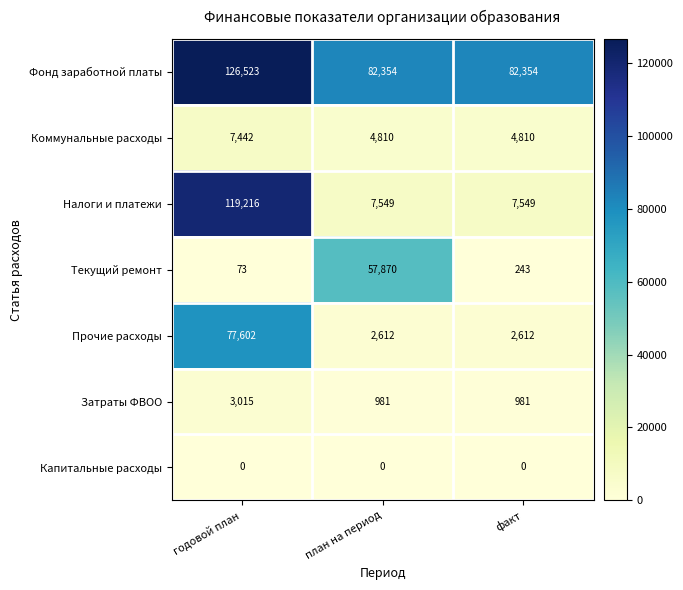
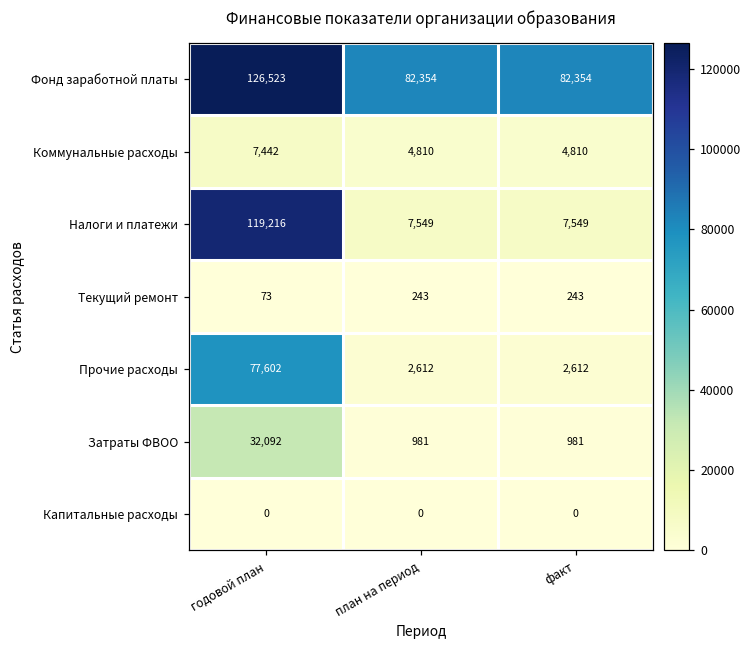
  {
    "Фонд заработной платы": {
      "годовой план": "126,523",
      "план на период": "82,354",
      "факт": "82,354"
    },
    "Коммунальные расходы": {
      "годовой план": "7,442",
      "план на период": "4,810",
      "факт": "4,810"
    },
    "Налоги и платежи": {
      "годовой план": "119,216",
      "план на период": "7,549",
      "факт": "7,549"
    },
    "Текущий ремонт": {
      "годовой план": "73",
-     "план на период": "57,870",
+     "план на период": "243",
      "факт": "243"
    },
    "Прочие расходы": {
      "годовой план": "77,602",
      "план на период": "2,612",
      "факт": "2,612"
    },
    "Затраты ФВОО": {
-     "годовой план": "3,015",
+     "годовой план": "32,092",
      "план на период": "981",
      "факт": "981"
    },
    "Капитальные расходы": {
      "годовой план": "0",
      "план на период": "0",
      "факт": "0"
    }
  }
